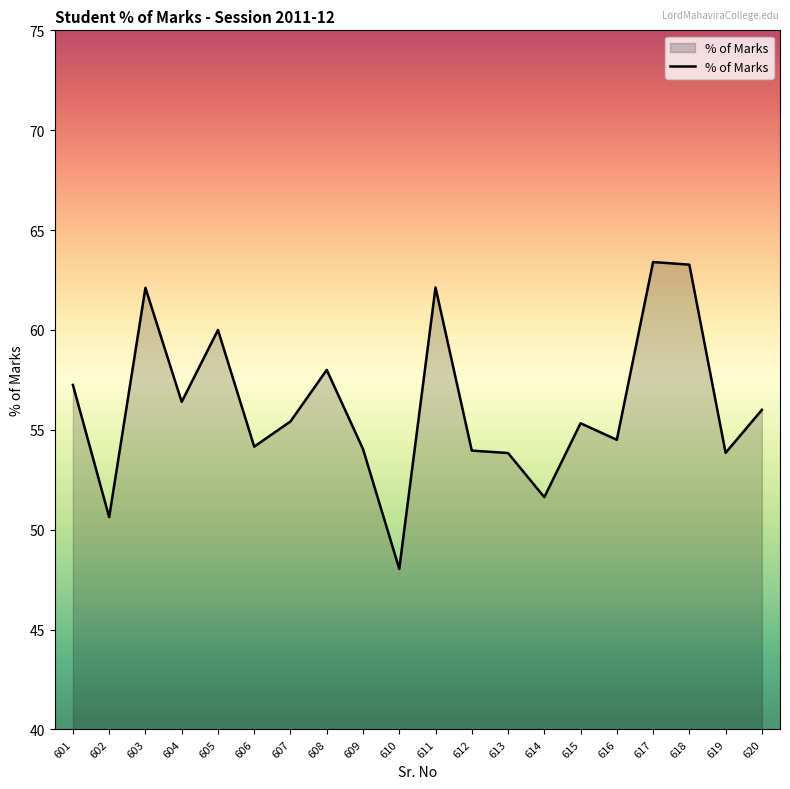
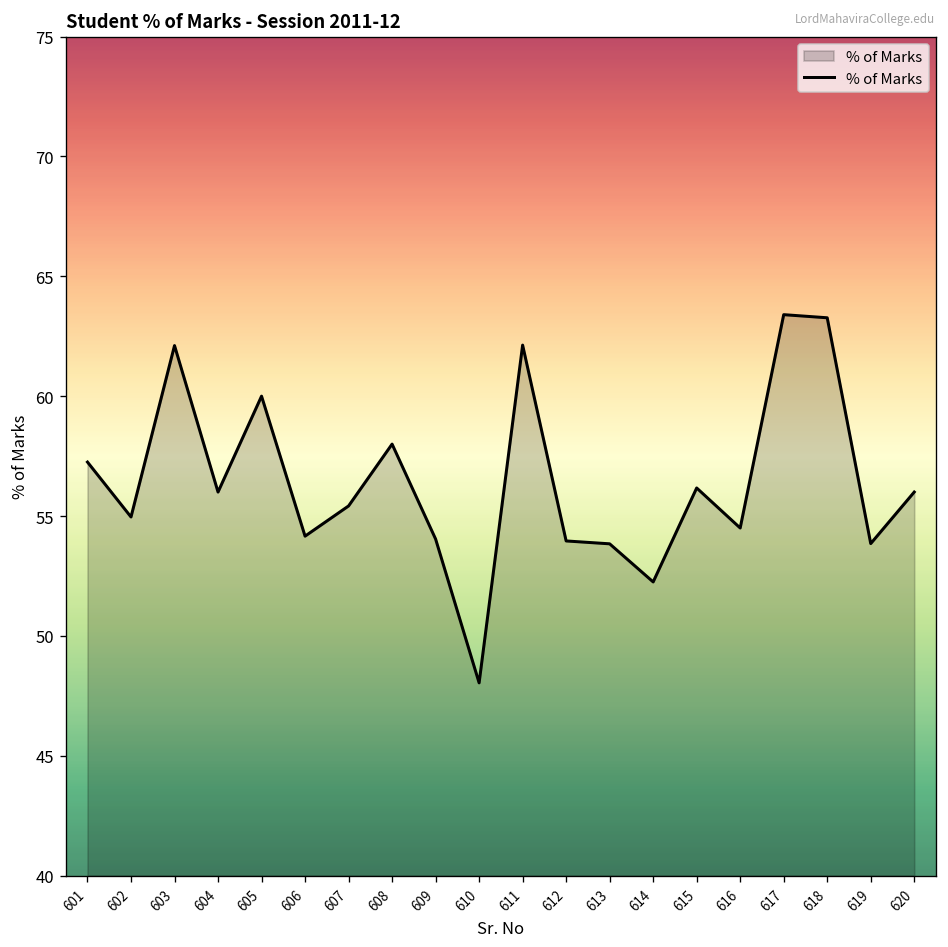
  {
    "601": 57.3,
-   "602": 50.6,
+   "602": 55.0,
    "603": 62.1,
-   "604": 56.4,
+   "604": 56.0,
    "605": 60.0,
    "606": 54.2,
    "607": 55.4,
    "608": 58.0,
    "609": 54.0,
    "610": 48.0,
    "611": 62.1,
    "612": 54.0,
    "613": 53.8,
-   "614": 51.6,
-   "615": 55.3,
+   "614": 52.3,
+   "615": 56.2,
    "616": 54.5,
    "617": 63.4,
    "618": 63.3,
    "619": 53.9,
    "620": 56.0
  }
